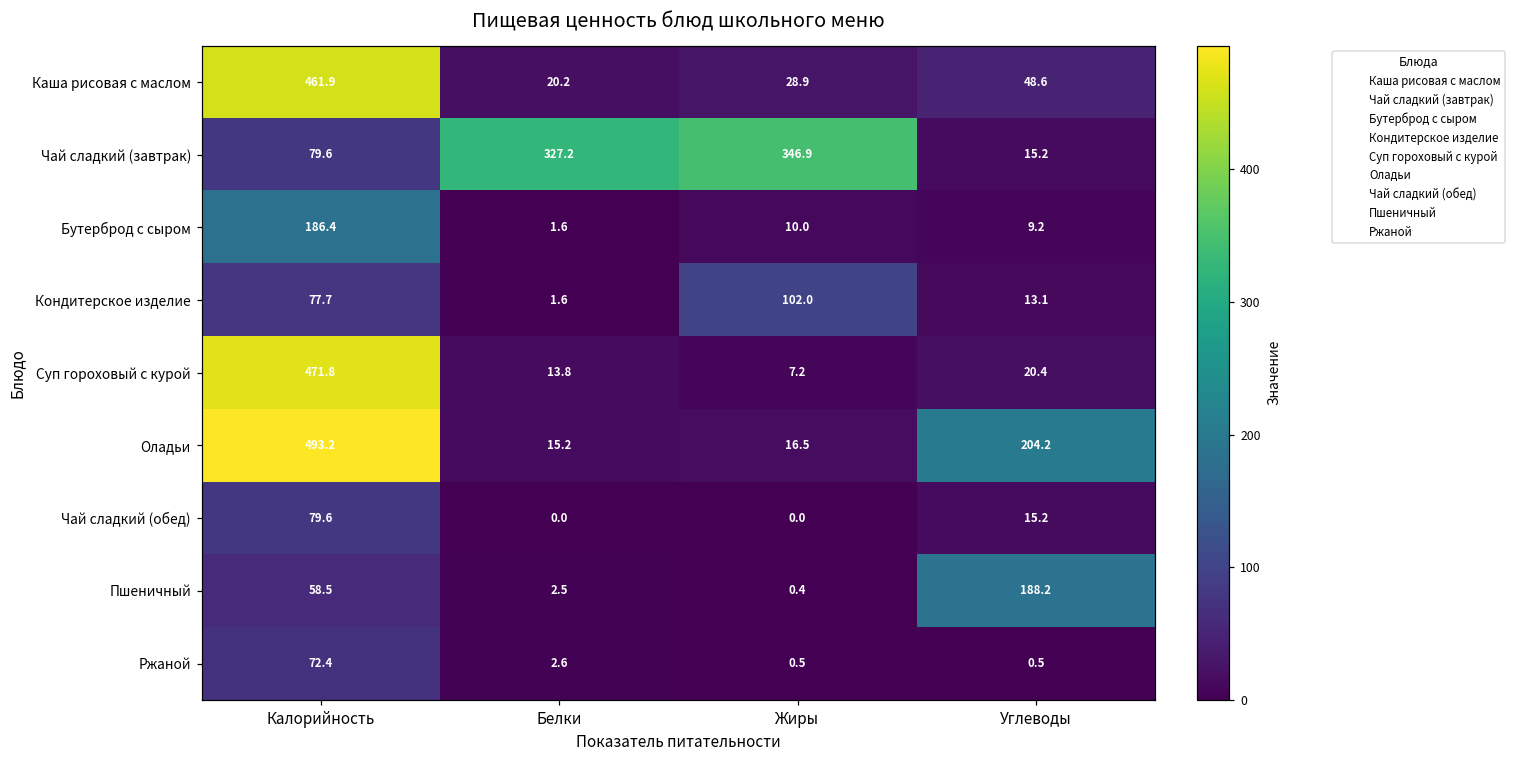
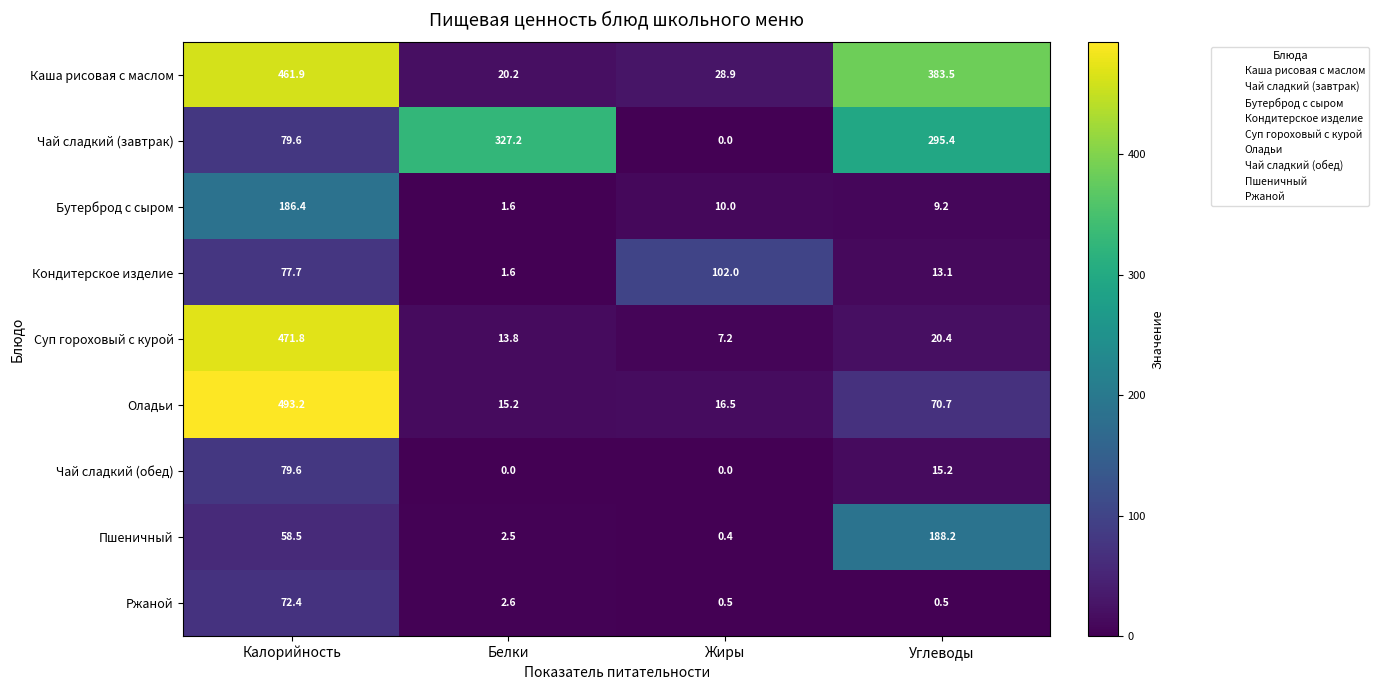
  {
    "Каша рисовая с маслом": {
      "Калорийность": 461.9,
      "Белки": 20.2,
      "Жиры": 28.9,
-     "Углеводы": 48.6
+     "Углеводы": 383.5
    },
    "Чай сладкий (завтрак)": {
      "Калорийность": 79.6,
      "Белки": 327.2,
-     "Жиры": 346.9,
-     "Углеводы": 15.2
+     "Жиры": 0.0,
+     "Углеводы": 295.4
    },
    "Бутерброд с сыром": {
      "Калорийность": 186.4,
      "Белки": 1.6,
      "Жиры": 10.0,
      "Углеводы": 9.2
    },
    "Кондитерское изделие": {
      "Калорийность": 77.7,
      "Белки": 1.6,
      "Жиры": 102.0,
      "Углеводы": 13.1
    },
    "Суп гороховый с курой": {
      "Калорийность": 471.8,
      "Белки": 13.8,
      "Жиры": 7.2,
      "Углеводы": 20.4
    },
    "Оладьи": {
      "Калорийность": 493.2,
      "Белки": 15.2,
      "Жиры": 16.5,
-     "Углеводы": 204.2
+     "Углеводы": 70.7
    },
    "Чай сладкий (обед)": {
      "Калорийность": 79.6,
      "Белки": 0.0,
      "Жиры": 0.0,
      "Углеводы": 15.2
    },
    "Пшеничный": {
      "Калорийность": 58.5,
      "Белки": 2.5,
      "Жиры": 0.4,
      "Углеводы": 188.2
    },
    "Ржаной": {
      "Калорийность": 72.4,
      "Белки": 2.6,
      "Жиры": 0.5,
      "Углеводы": 0.5
    }
  }
